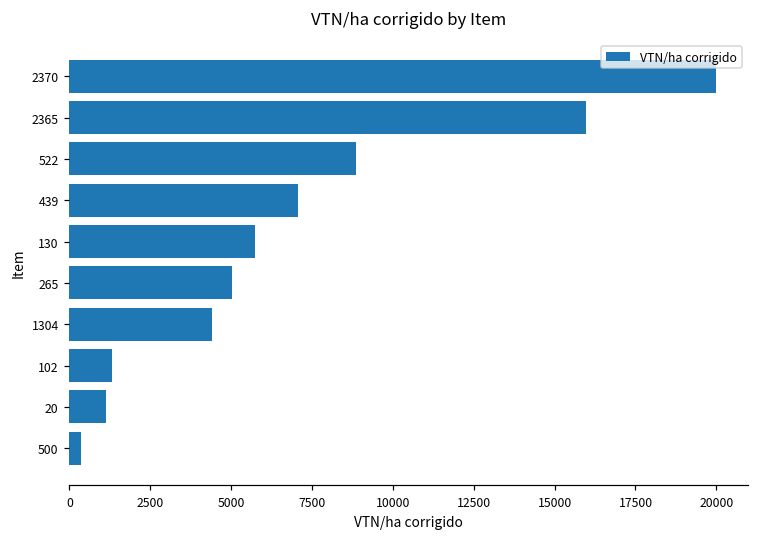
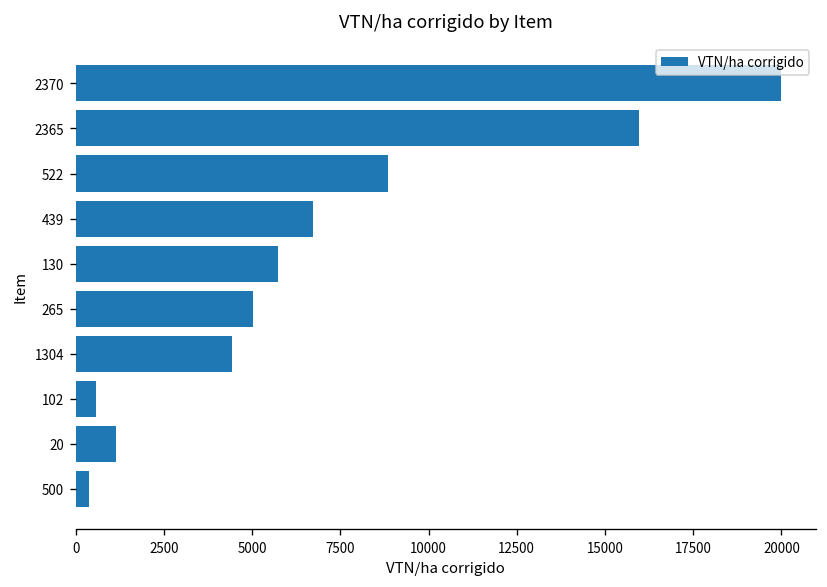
  {
    "2370": 20000,
    "2365": 16000,
    "522": 8800,
-   "439": 7100,
+   "439": 6700,
    "130": 5700,
    "265": 5000,
    "1304": 4400,
-   "102": 1300,
+   "102": 600,
    "20": 1100,
    "500": 400
  }
